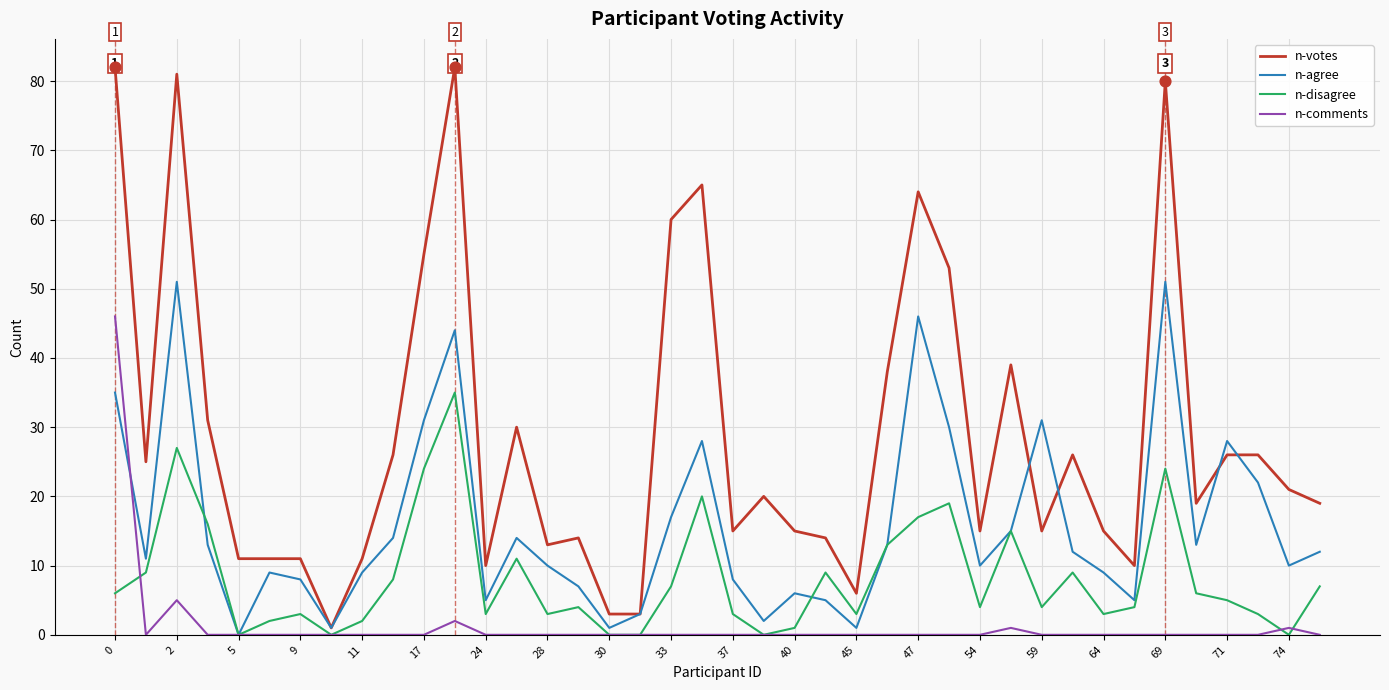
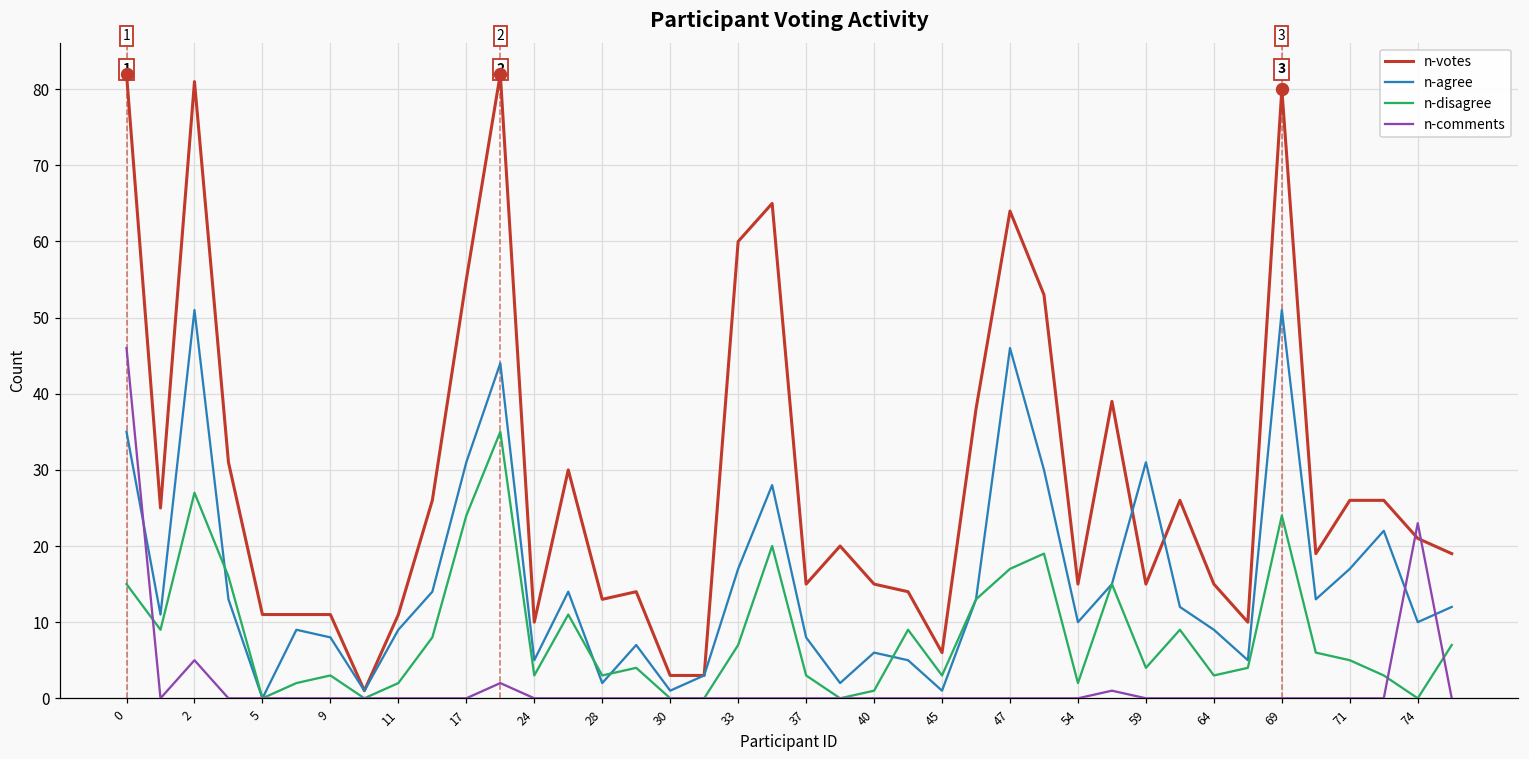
  {
    "n-agree": {
      "0": 35,
      "2": 51,
      "24": 5,
-     "28": 10,
+     "28": 2,
      "30": 1,
      "40": 6,
      "45": 1,
      "47": 46,
      "54": 10,
      "59": 31,
      "64": 9,
      "69": 51,
-     "71": 28,
+     "71": 17,
      "74": 10
    },
    "n-disagree": {
-     "0": 6,
+     "0": 15,
      "2": 27,
      "24": 3,
      "28": 3,
      "40": 1,
      "45": 3,
      "47": 17,
-     "54": 4,
+     "54": 2,
      "59": 4,
      "64": 3,
      "69": 24,
      "71": 5,
      "74": 0
    },
    "n-comments": {
      "0": 46,
      "2": 5,
      "24": 0,
      "28": 0,
      "40": 0,
      "45": 0,
      "47": 0,
      "54": 0,
      "59": 0,
      "64": 0,
      "69": 0,
      "71": 0,
-     "74": 1
+     "74": 23
    }
  }
